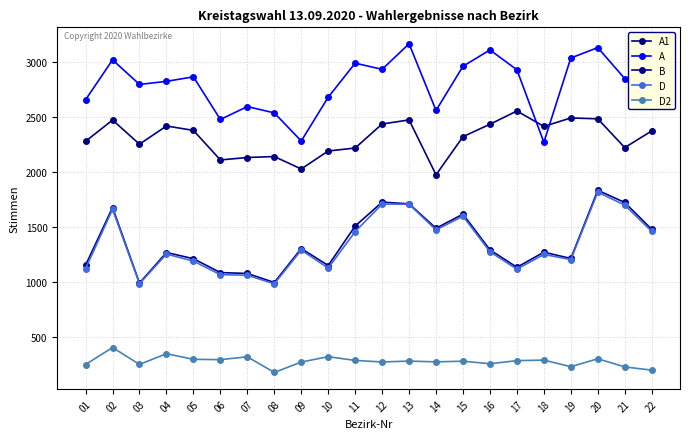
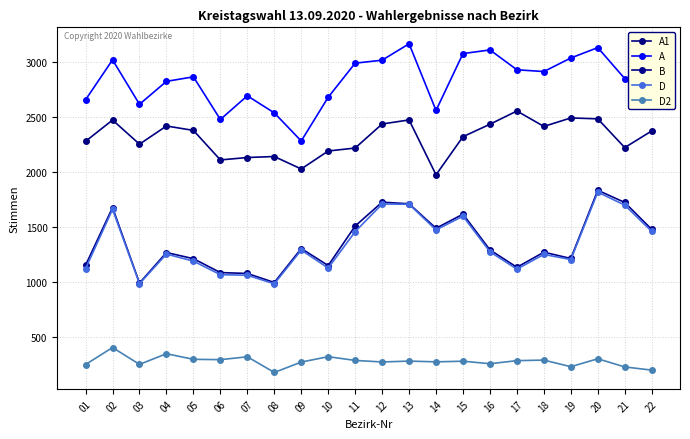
  {
    "A": {
      "01": 2660,
-     "03": 2800,
+     "03": 2620,
      "04": 2820,
      "05": 2860,
      "06": 2480,
-     "07": 2590,
+     "07": 2690,
      "08": 2540,
      "09": 2280,
      "10": 2680,
      "11": 2990,
-     "12": 2930,
+     "12": 3020,
      "13": 3160,
      "14": 2560,
-     "15": 2960,
+     "15": 3080,
      "16": 3110,
      "17": 2930,
-     "18": 2270,
+     "18": 2910,
      "19": 3040,
      "20": 3130,
      "21": 2850
    }
  }
